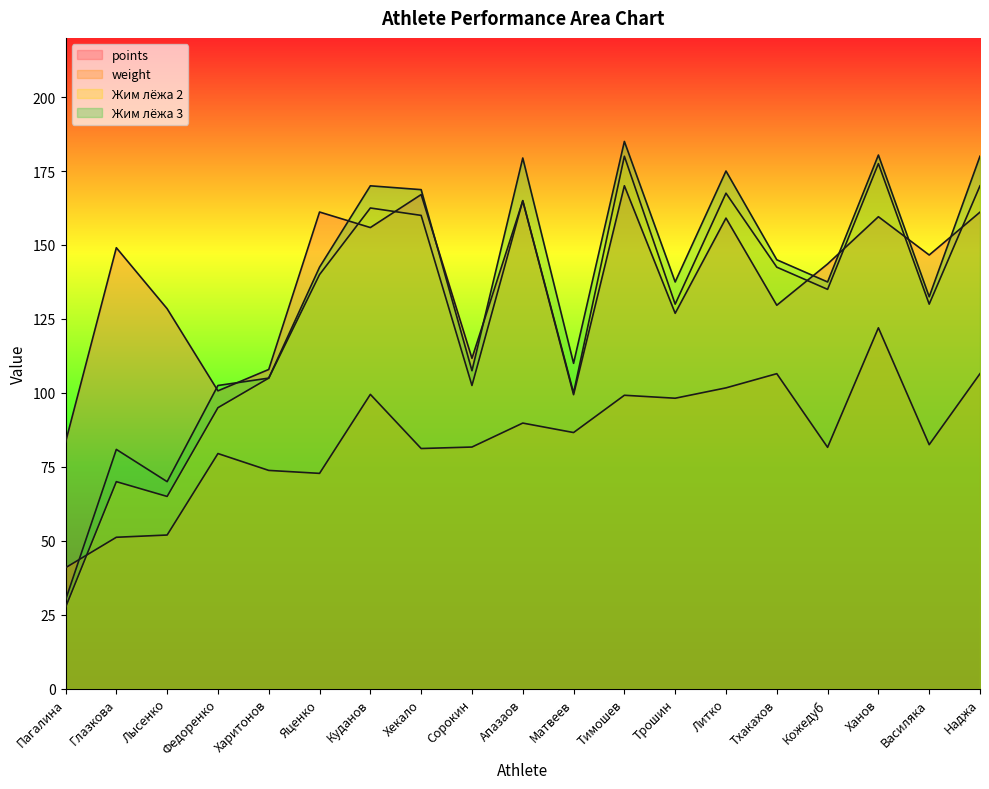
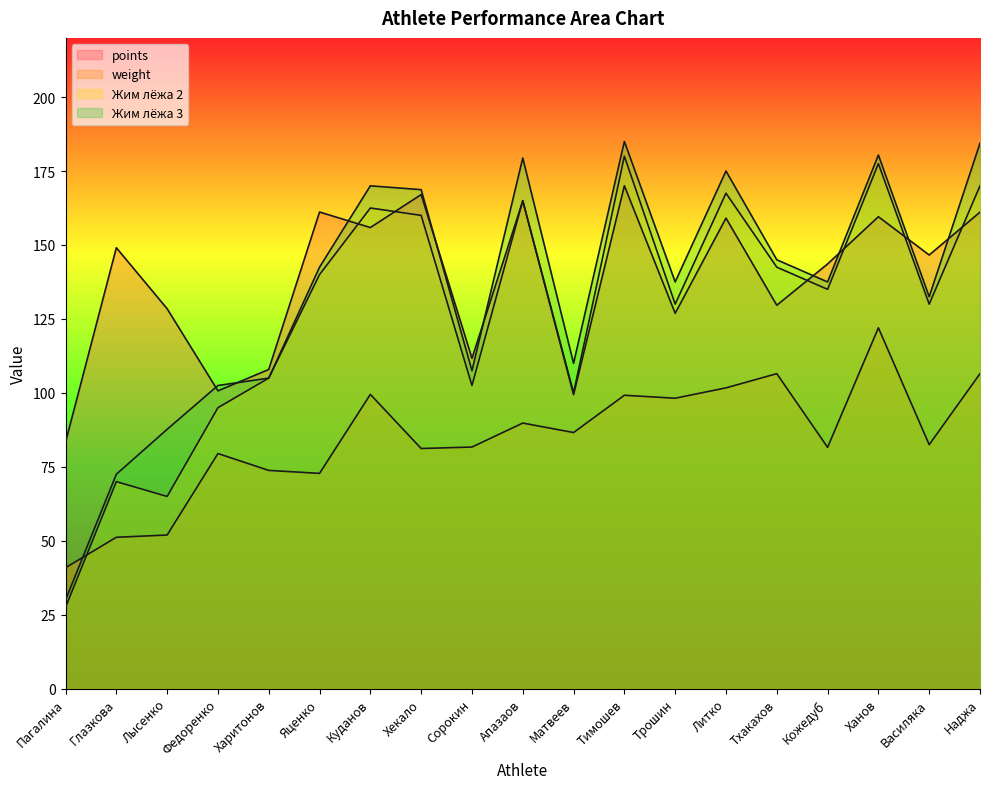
  {
    "Жим лёжа 3": {
      "Пагалина": 30,
-     "Глазкова": 81,
-     "Лысенко": 70,
+     "Глазкова": 73,
+     "Лысенко": 88,
      "Федоренко": 103,
      "Яценко": 143,
      "Куданов": 170,
      "Хекало": 169,
      "Сорокин": 108,
      "Апазаов": 179,
      "Матвеев": 110,
      "Тимошев": 185,
      "Трошин": 138,
      "Литко": 175,
      "Тхакахов": 145,
      "Кожедуб": 138,
      "Ханов": 180,
      "Василяка": 133,
-     "Наджа": 180
+     "Наджа": 184
    }
  }
